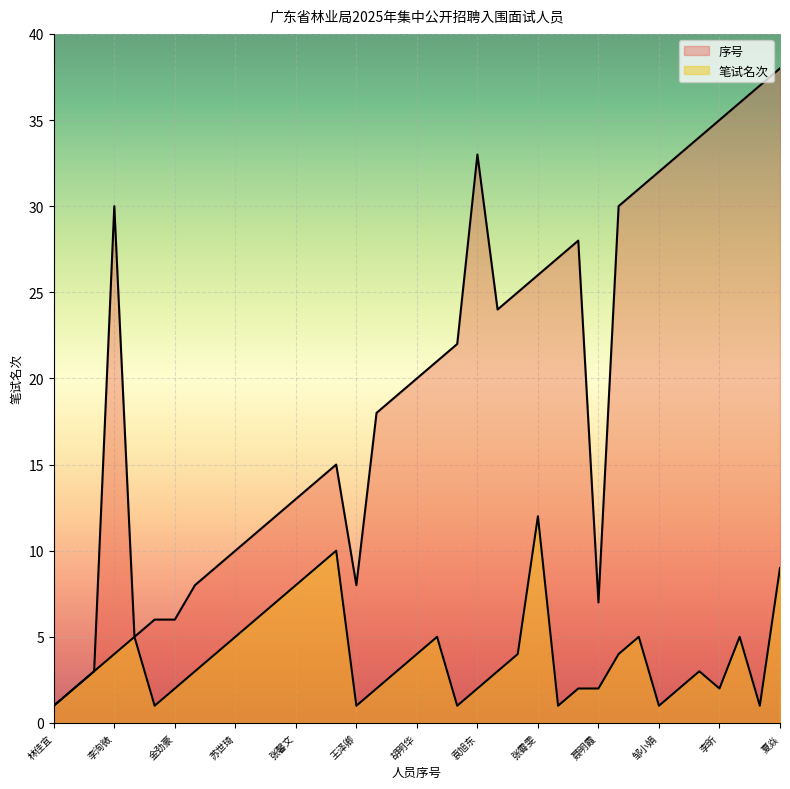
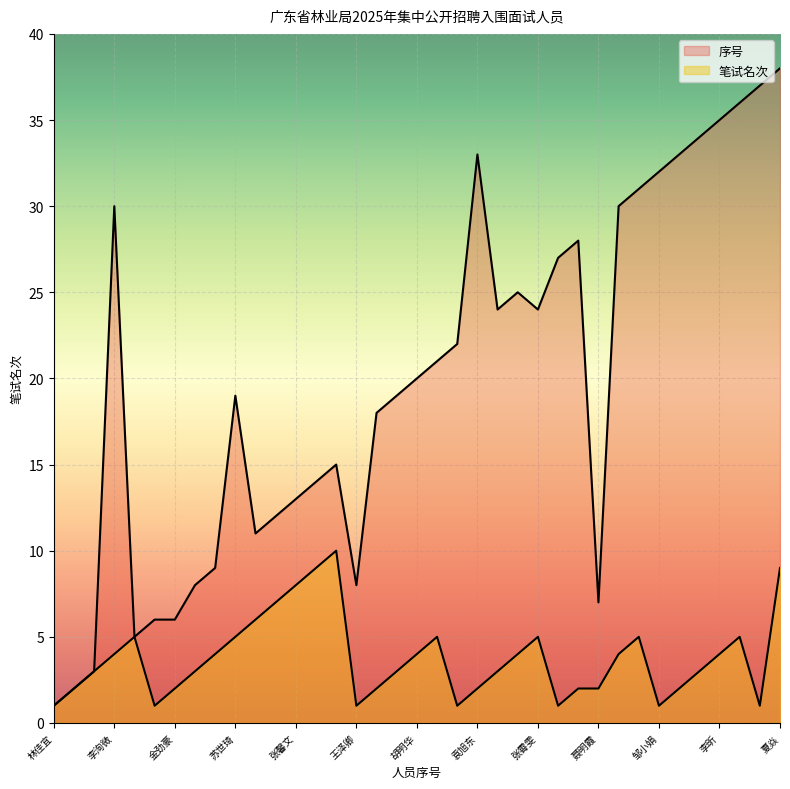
  {
    "序号": {
      "李洵微": 30,
      "金劲豪": 6,
-     "苏世琦": 10,
+     "苏世琦": 19,
      "张馨文": 13,
      "王泽卿": 8,
      "胡明华": 20,
      "袁旭东": 33,
-     "张霄雯": 26,
+     "张霄雯": 24,
      "聂明霞": 7,
      "邹小娟": 32,
      "李昕": 35,
      "夏焱": 38
    },
    "笔试名次": {
      "李洵微": 4,
      "金劲豪": 2,
      "苏世琦": 5,
      "张馨文": 8,
      "王泽卿": 1,
      "胡明华": 4,
      "袁旭东": 2,
-     "张霄雯": 12,
+     "张霄雯": 5,
      "聂明霞": 2,
      "邹小娟": 1,
-     "李昕": 2,
+     "李昕": 4,
      "夏焱": 9
    }
  }
